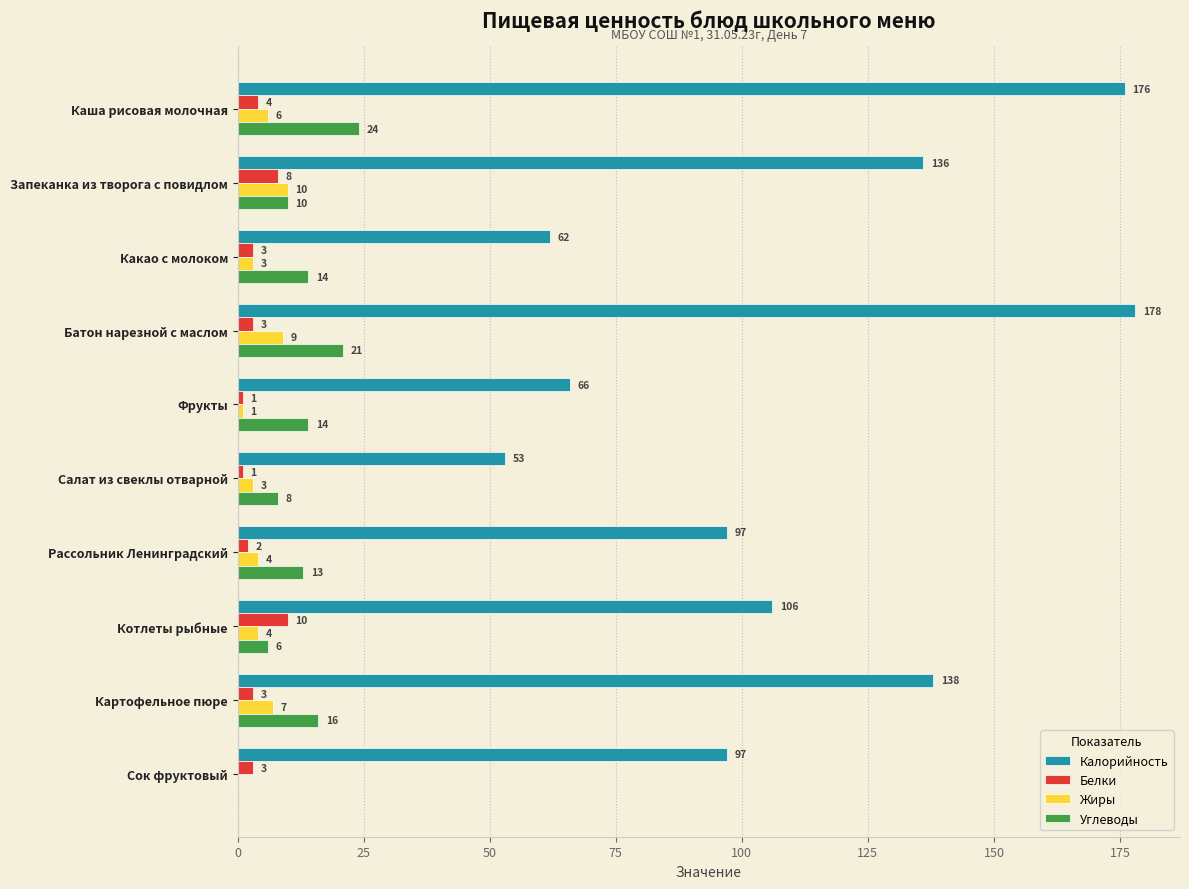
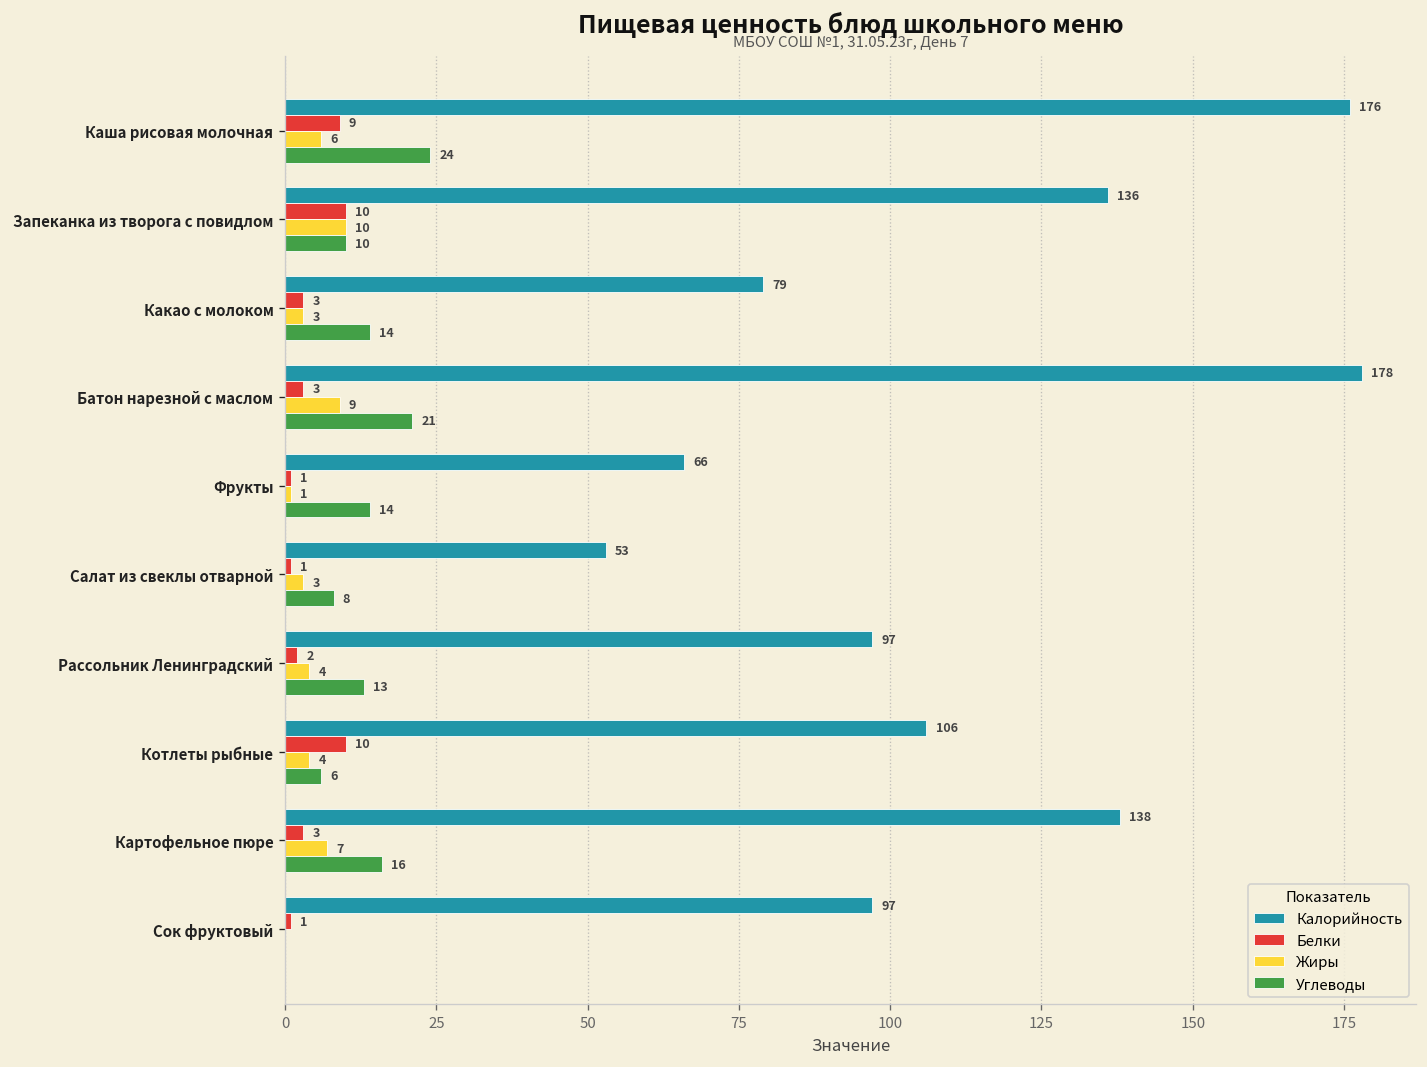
  {
    "Калорийность": {
      "Каша рисовая молочная": 176,
      "Запеканка из творога с повидлом": 136,
-     "Какао с молоком": 62,
+     "Какао с молоком": 79,
      "Батон нарезной с маслом": 178,
      "Фрукты": 66,
      "Салат из свеклы отварной": 53,
      "Рассольник Ленинградский": 97,
      "Котлеты рыбные": 106,
      "Картофельное пюре": 138,
      "Сок фруктовый": 97
    },
    "Белки": {
-     "Каша рисовая молочная": 4,
-     "Запеканка из творога с повидлом": 8,
+     "Каша рисовая молочная": 9,
+     "Запеканка из творога с повидлом": 10,
      "Какао с молоком": 3,
      "Батон нарезной с маслом": 3,
      "Фрукты": 1,
      "Салат из свеклы отварной": 1,
      "Рассольник Ленинградский": 2,
      "Котлеты рыбные": 10,
      "Картофельное пюре": 3,
-     "Сок фруктовый": 3
+     "Сок фруктовый": 1
    },
    "Жиры": {
      "Каша рисовая молочная": 6,
      "Запеканка из творога с повидлом": 10,
      "Какао с молоком": 3,
      "Батон нарезной с маслом": 9,
      "Фрукты": 1,
      "Салат из свеклы отварной": 3,
      "Рассольник Ленинградский": 4,
      "Котлеты рыбные": 4,
      "Картофельное пюре": 7
    },
    "Углеводы": {
      "Каша рисовая молочная": 24,
      "Запеканка из творога с повидлом": 10,
      "Какао с молоком": 14,
      "Батон нарезной с маслом": 21,
      "Фрукты": 14,
      "Салат из свеклы отварной": 8,
      "Рассольник Ленинградский": 13,
      "Котлеты рыбные": 6,
      "Картофельное пюре": 16
    }
  }
